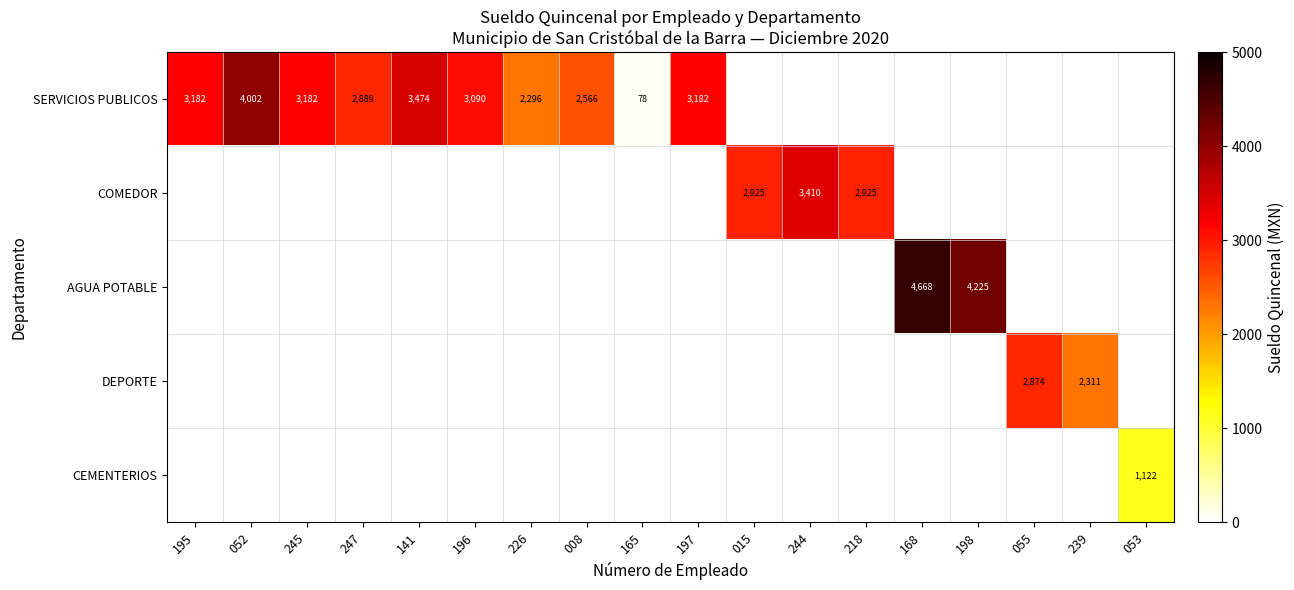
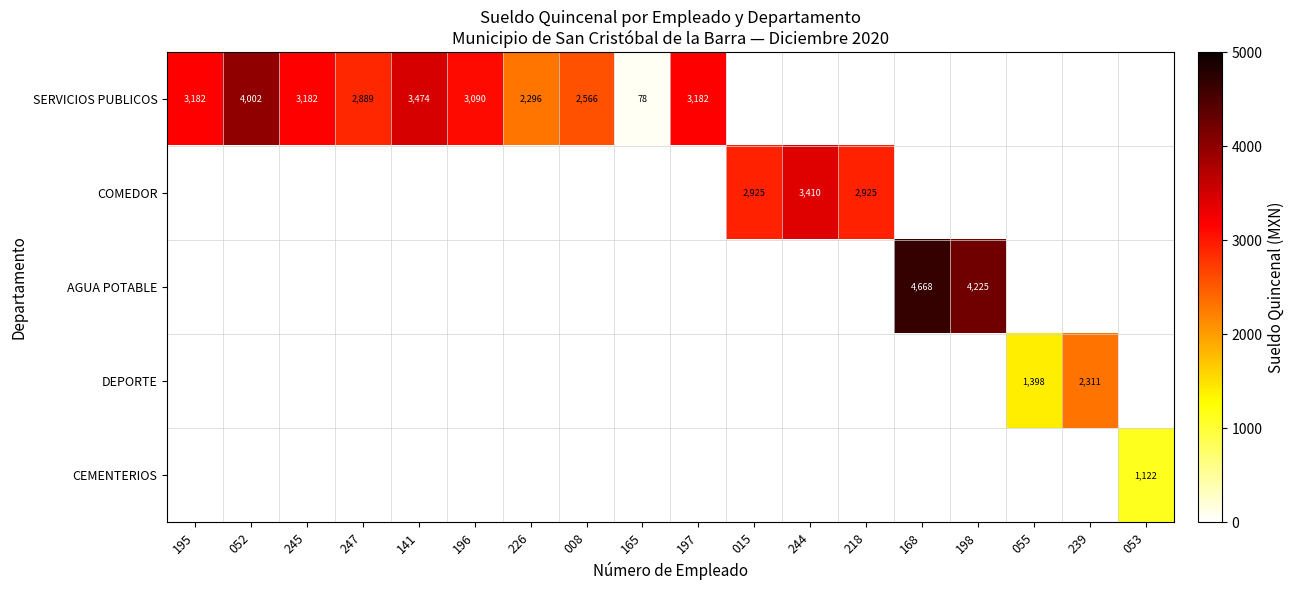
  {
    "SERVICIOS PUBLICOS": {
      "195": "3,182",
      "052": "4,002",
      "245": "3,182",
      "247": "2,889",
      "141": "3,474",
      "196": "3,090",
      "226": "2,296",
      "008": "2,566",
      "165": "78",
      "197": "3,182"
    },
    "COMEDOR": {
      "015": "2,925",
      "244": "3,410",
      "218": "2,925"
    },
    "AGUA POTABLE": {
      "168": "4,668",
      "198": "4,225"
    },
    "DEPORTE": {
-     "055": "2,874",
+     "055": "1,398",
      "239": "2,311"
    },
    "CEMENTERIOS": {
      "053": "1,122"
    }
  }
